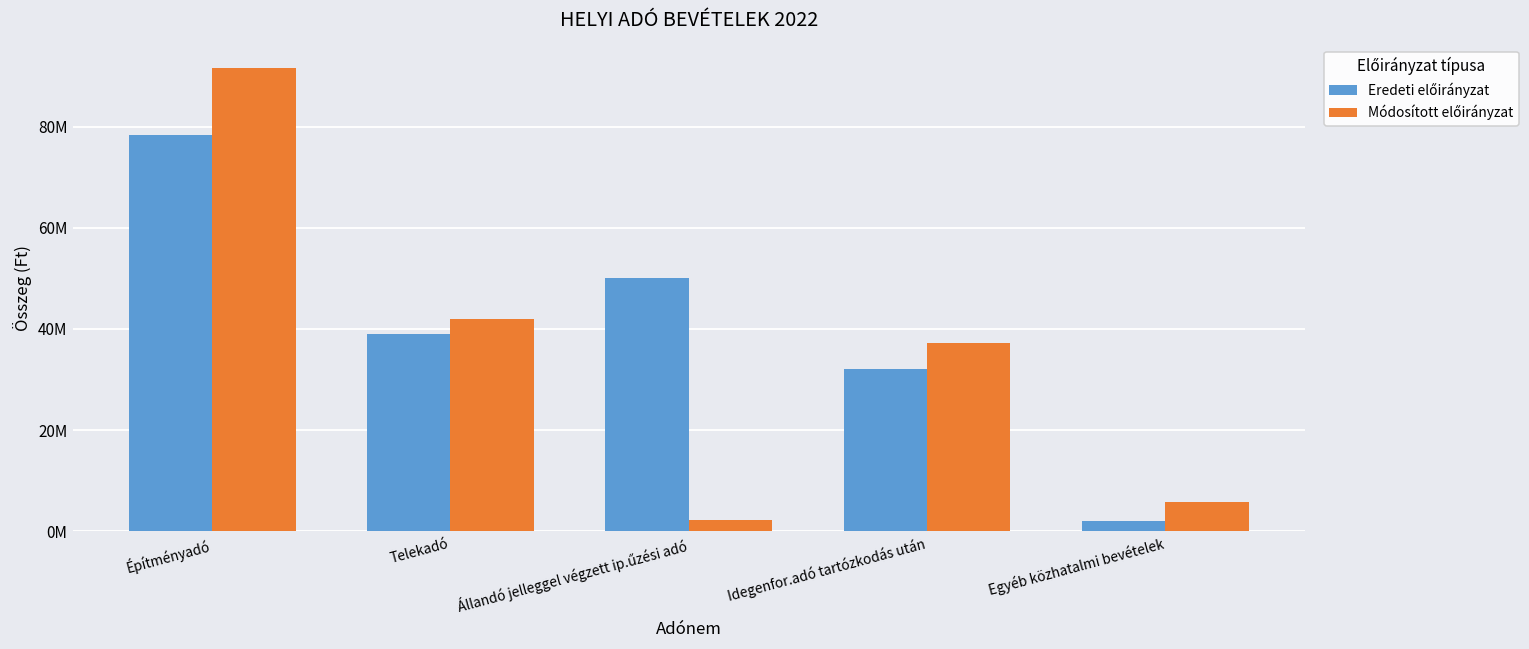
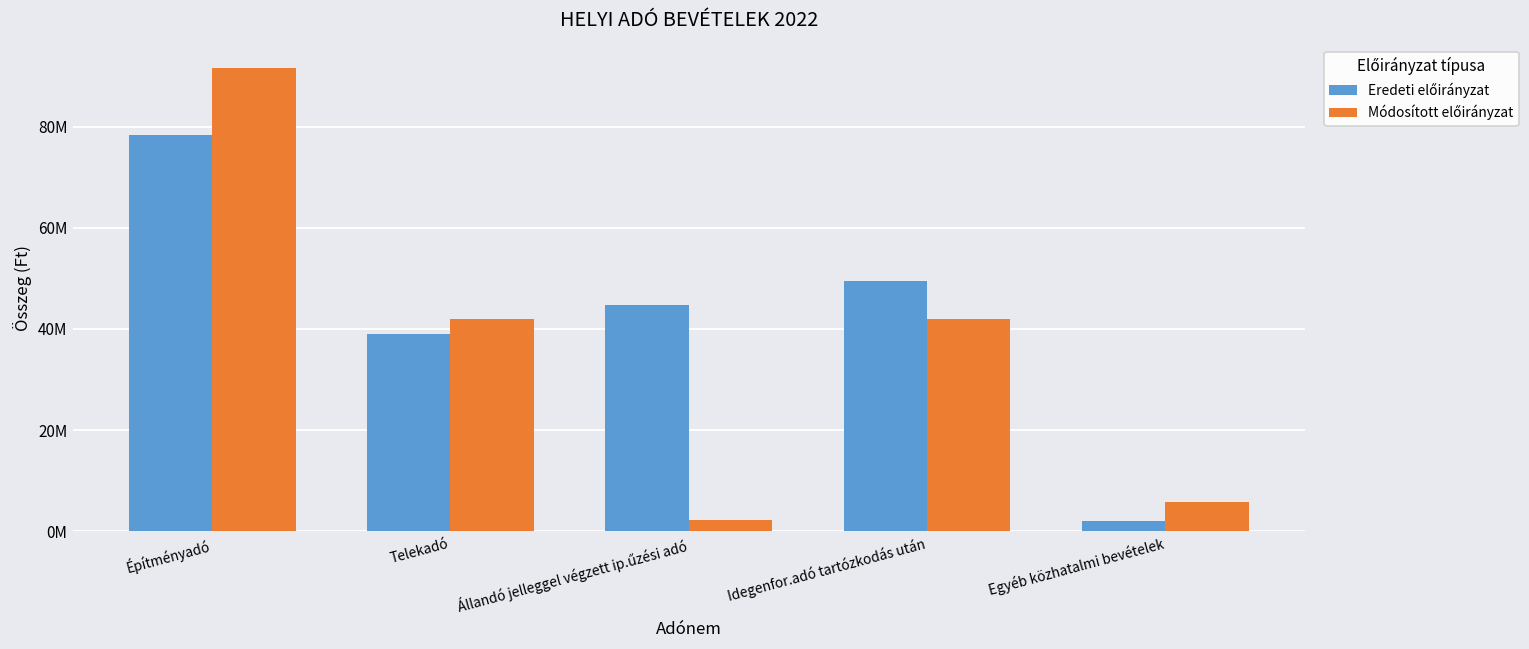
  {
    "Eredeti előirányzat": {
      "Építményadó": 78000000,
      "Telekadó": 39000000,
-     "Állandó jelleggel végzett ip.űzési adó": 50000000,
-     "Idegenfor.adó tartózkodás után": 32000000,
+     "Állandó jelleggel végzett ip.űzési adó": 45000000,
+     "Idegenfor.adó tartózkodás után": 49000000,
      "Egyéb közhatalmi bevételek": 2000000
    },
    "Módosított előirányzat": {
      "Építményadó": 92000000,
      "Telekadó": 42000000,
      "Állandó jelleggel végzett ip.űzési adó": 2000000,
-     "Idegenfor.adó tartózkodás után": 37000000,
+     "Idegenfor.adó tartózkodás után": 42000000,
      "Egyéb közhatalmi bevételek": 6000000
    }
  }
